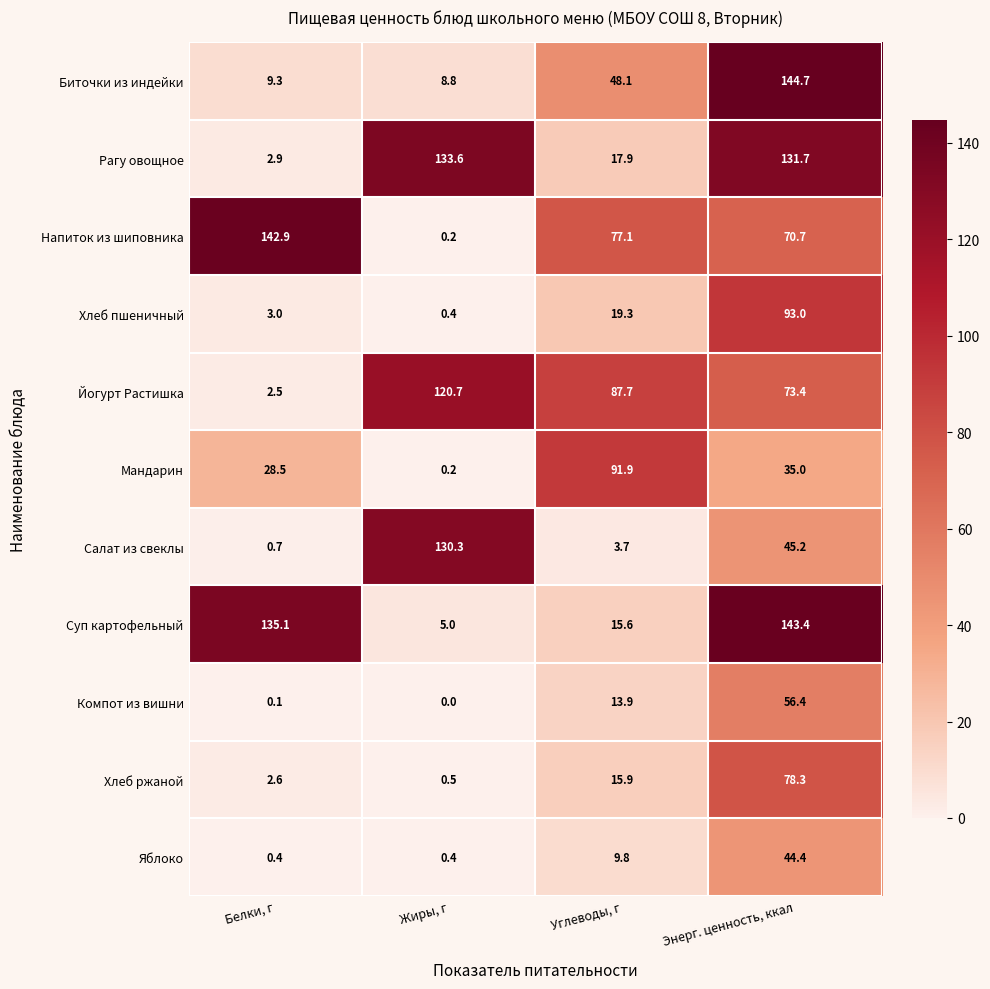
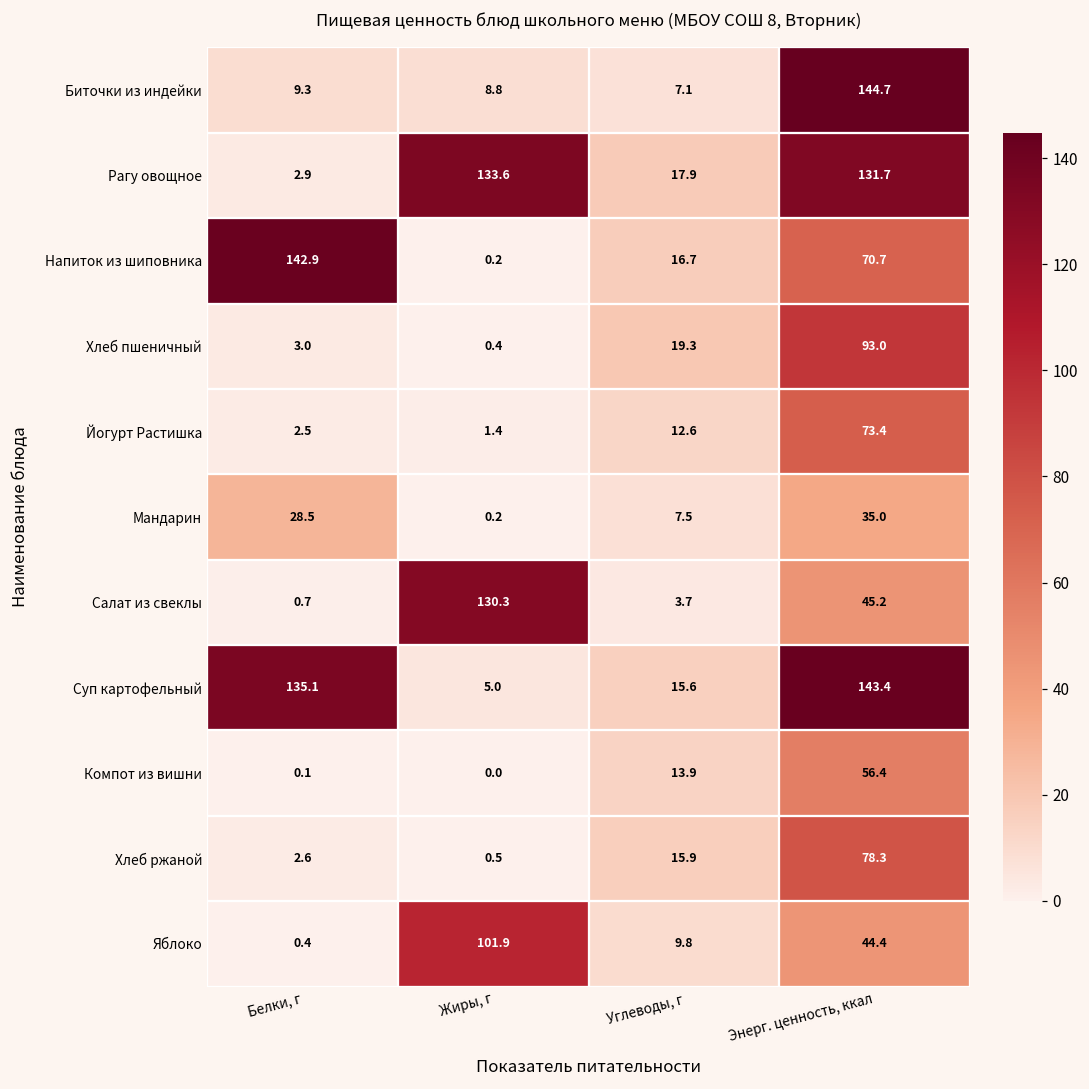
  {
    "Биточки из индейки": {
      "Белки, г": 9.3,
      "Жиры, г": 8.8,
-     "Углеводы, г": 48.1,
+     "Углеводы, г": 7.1,
      "Энерг. ценность, ккал": 144.7
    },
    "Рагу овощное": {
      "Белки, г": 2.9,
      "Жиры, г": 133.6,
      "Углеводы, г": 17.9,
      "Энерг. ценность, ккал": 131.7
    },
    "Напиток из шиповника": {
      "Белки, г": 142.9,
      "Жиры, г": 0.2,
-     "Углеводы, г": 77.1,
+     "Углеводы, г": 16.7,
      "Энерг. ценность, ккал": 70.7
    },
    "Хлеб пшеничный": {
      "Белки, г": 3.0,
      "Жиры, г": 0.4,
      "Углеводы, г": 19.3,
      "Энерг. ценность, ккал": 93.0
    },
    "Йогурт Растишка": {
      "Белки, г": 2.5,
-     "Жиры, г": 120.7,
-     "Углеводы, г": 87.7,
+     "Жиры, г": 1.4,
+     "Углеводы, г": 12.6,
      "Энерг. ценность, ккал": 73.4
    },
    "Мандарин": {
      "Белки, г": 28.5,
      "Жиры, г": 0.2,
-     "Углеводы, г": 91.9,
+     "Углеводы, г": 7.5,
      "Энерг. ценность, ккал": 35.0
    },
    "Салат из свеклы": {
      "Белки, г": 0.7,
      "Жиры, г": 130.3,
      "Углеводы, г": 3.7,
      "Энерг. ценность, ккал": 45.2
    },
    "Суп картофельный": {
      "Белки, г": 135.1,
      "Жиры, г": 5.0,
      "Углеводы, г": 15.6,
      "Энерг. ценность, ккал": 143.4
    },
    "Компот из вишни": {
      "Белки, г": 0.1,
      "Жиры, г": 0.0,
      "Углеводы, г": 13.9,
      "Энерг. ценность, ккал": 56.4
    },
    "Хлеб ржаной": {
      "Белки, г": 2.6,
      "Жиры, г": 0.5,
      "Углеводы, г": 15.9,
      "Энерг. ценность, ккал": 78.3
    },
    "Яблоко": {
      "Белки, г": 0.4,
-     "Жиры, г": 0.4,
+     "Жиры, г": 101.9,
      "Углеводы, г": 9.8,
      "Энерг. ценность, ккал": 44.4
    }
  }
